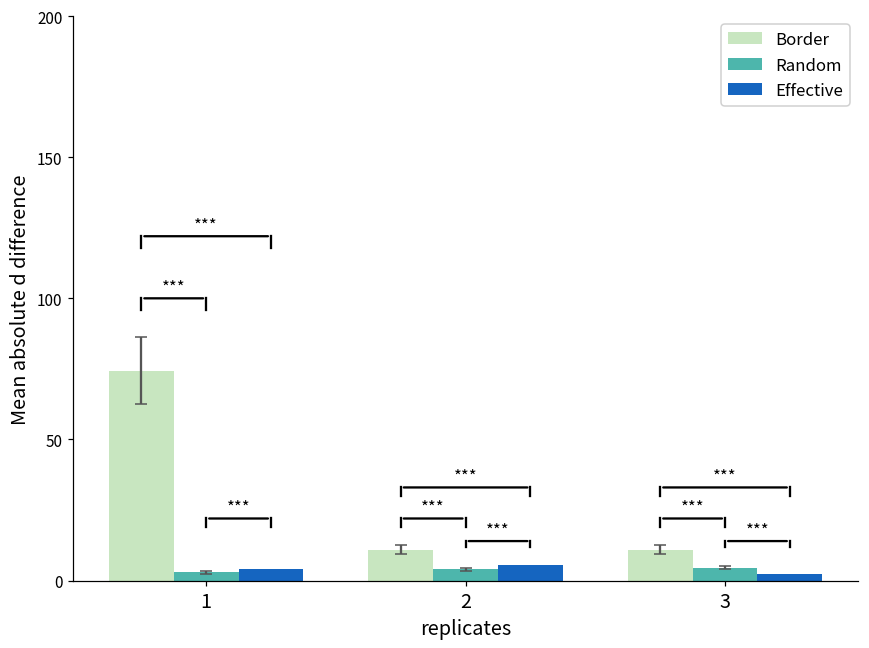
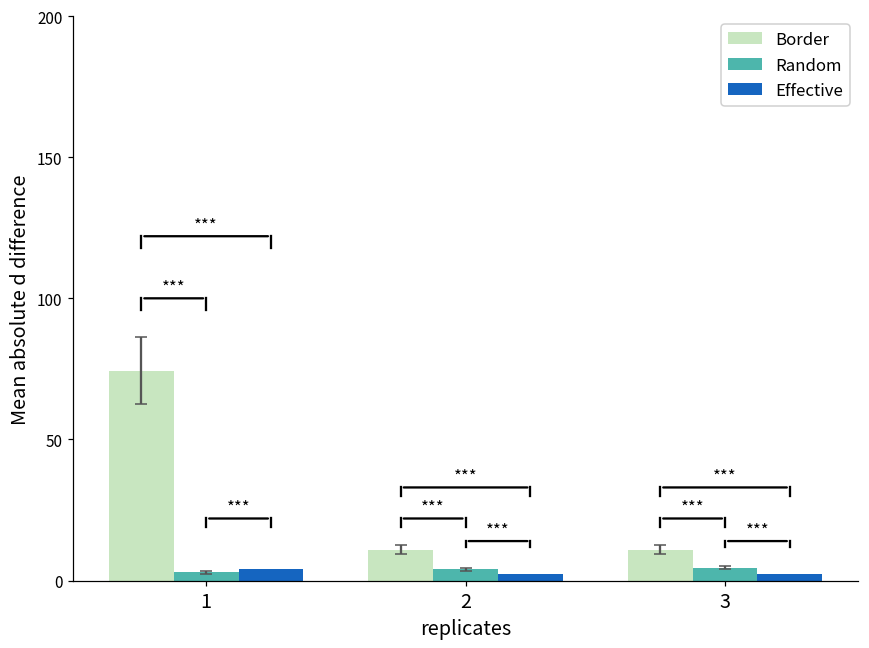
  {
    "Border": {
      "1": 74,
      "2": 11,
      "3": 11
    },
    "Random": {
      "1": 3,
      "2": 4,
      "3": 5
    },
    "Effective": {
      "1": 4,
-     "2": 6,
+     "2": 2,
      "3": 3
    }
  }
